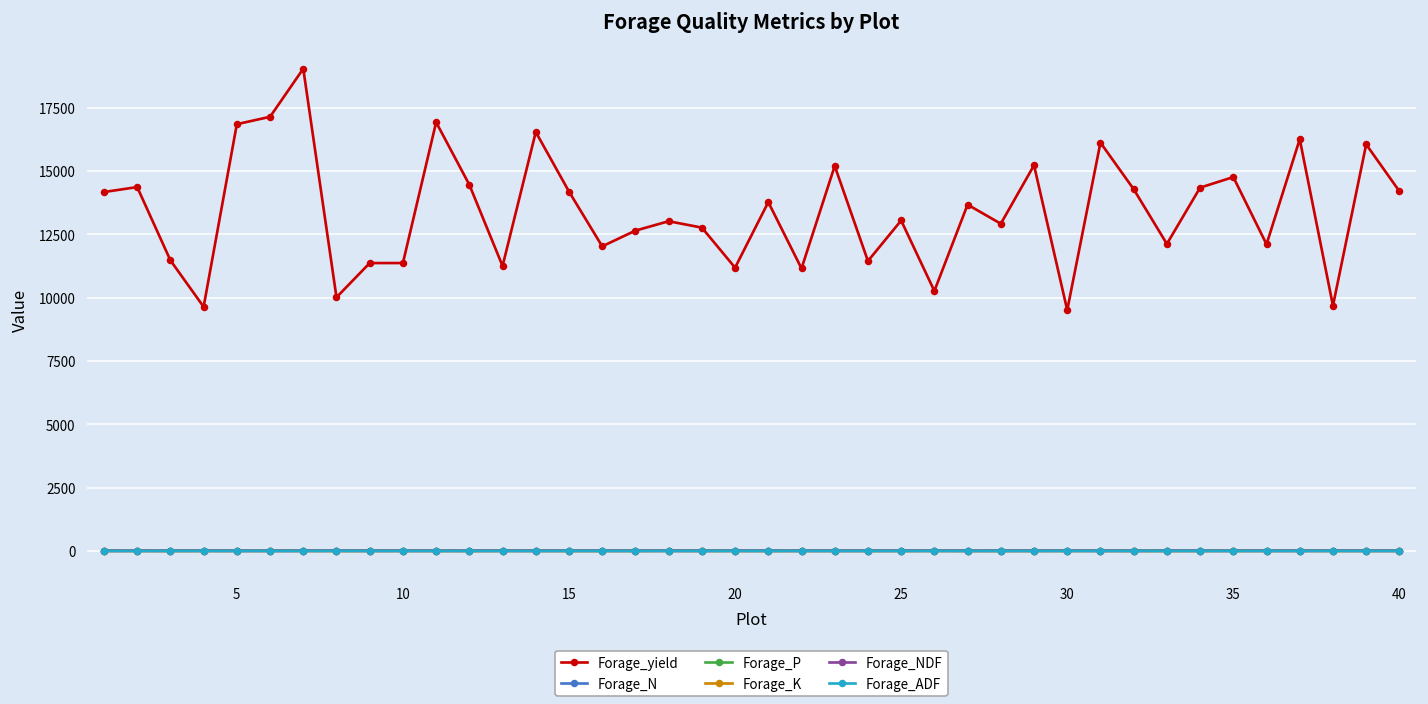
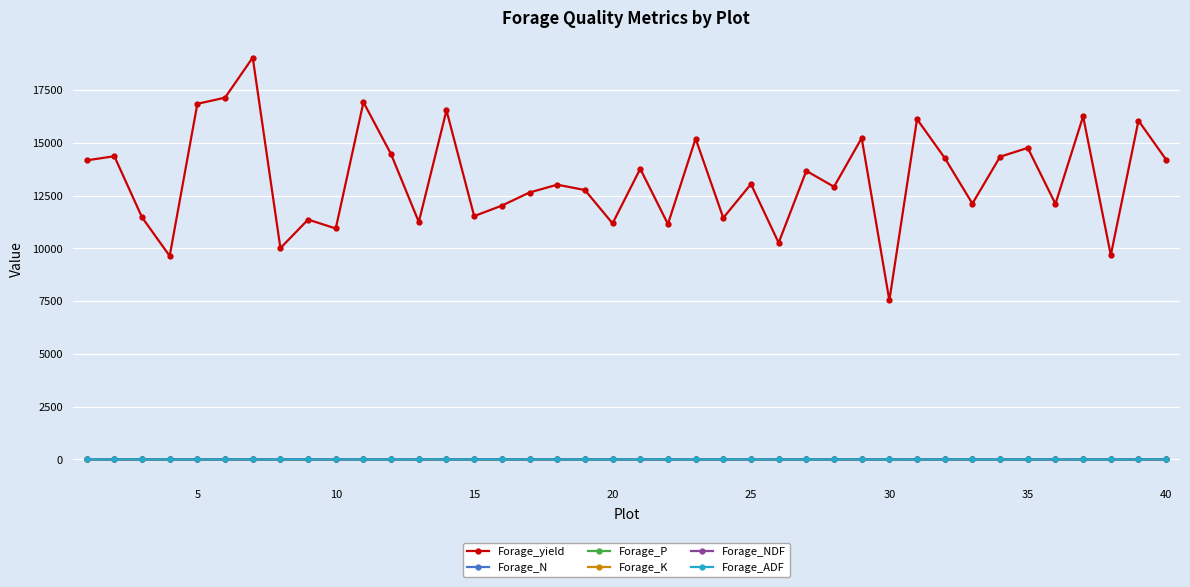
  {
    "Forage_yield": {
      "5": 16800,
-     "10": 11400,
-     "15": 14200,
+     "10": 10900,
+     "15": 11500,
      "20": 11200,
      "25": 13000,
-     "30": 9500,
+     "30": 7500,
      "35": 14800,
      "40": 14200
    },
    "Forage_ADF": {
      "5": 0,
      "10": 0,
      "15": 0,
      "20": 0,
      "25": 0,
      "30": 0,
      "35": 0,
      "40": 0
    }
  }
